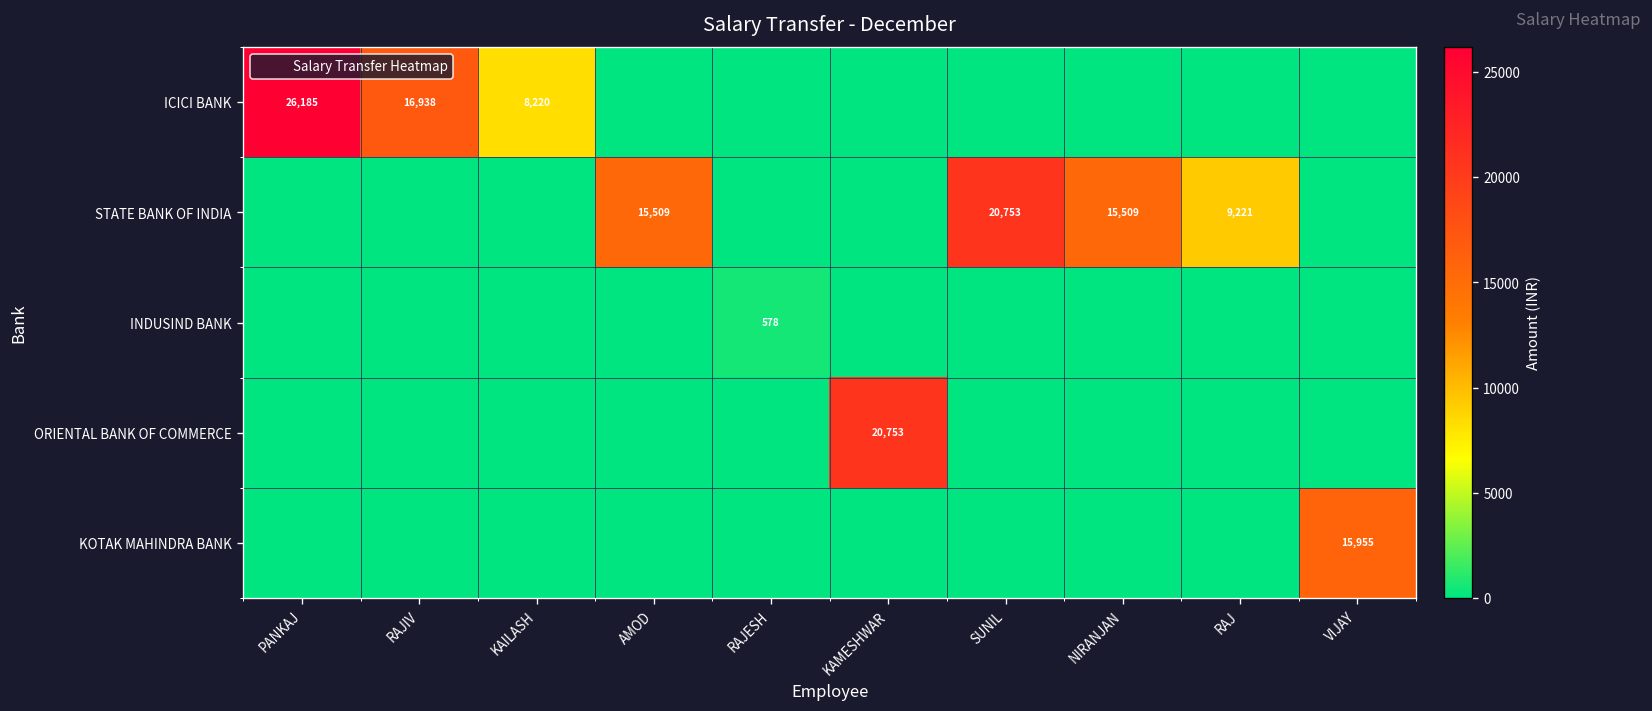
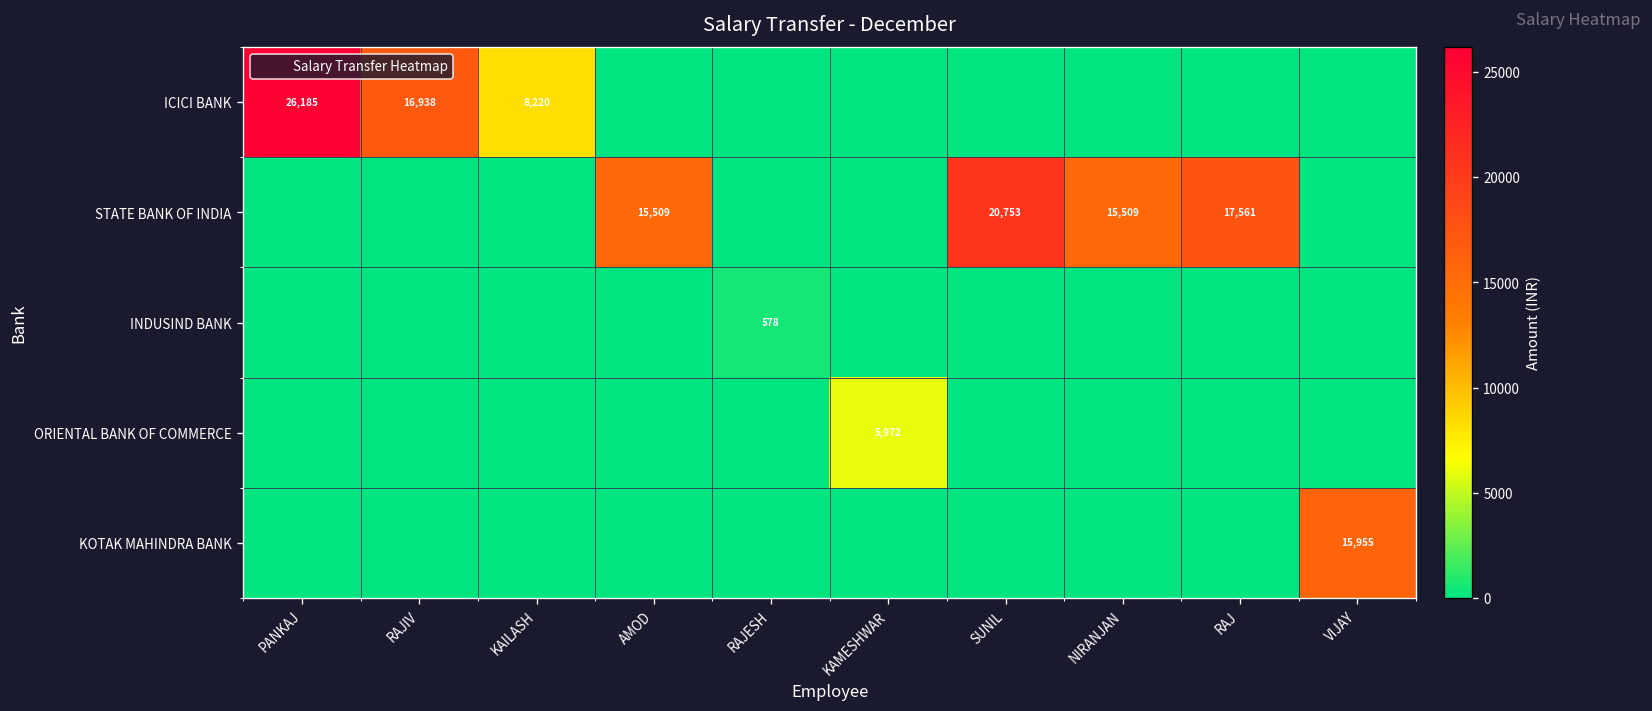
  {
    "ICICI BANK": {
      "PANKAJ": "26,185",
      "RAJIV": "16,938",
      "KAILASH": "8,220"
    },
    "STATE BANK OF INDIA": {
      "AMOD": "15,509",
      "SUNIL": "20,753",
      "NIRANJAN": "15,509",
-     "RAJ": "9,221"
+     "RAJ": "17,561"
    },
    "INDUSIND BANK": {
      "RAJESH": "578"
    },
    "ORIENTAL BANK OF COMMERCE": {
-     "KAMESHWAR": "20,753"
+     "KAMESHWAR": "5,972"
    },
    "KOTAK MAHINDRA BANK": {
      "VIJAY": "15,955"
    }
  }
